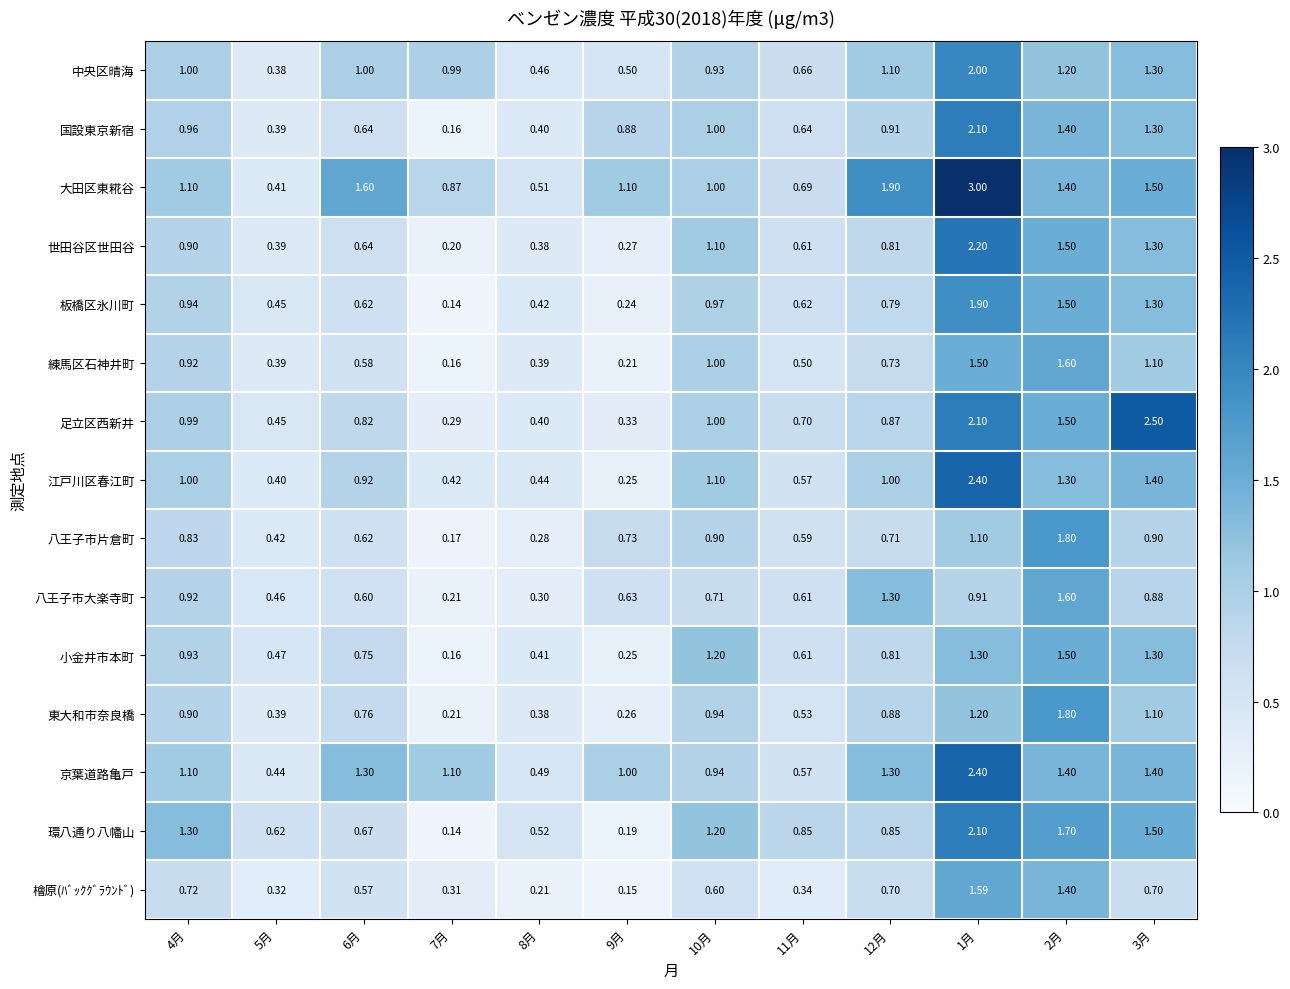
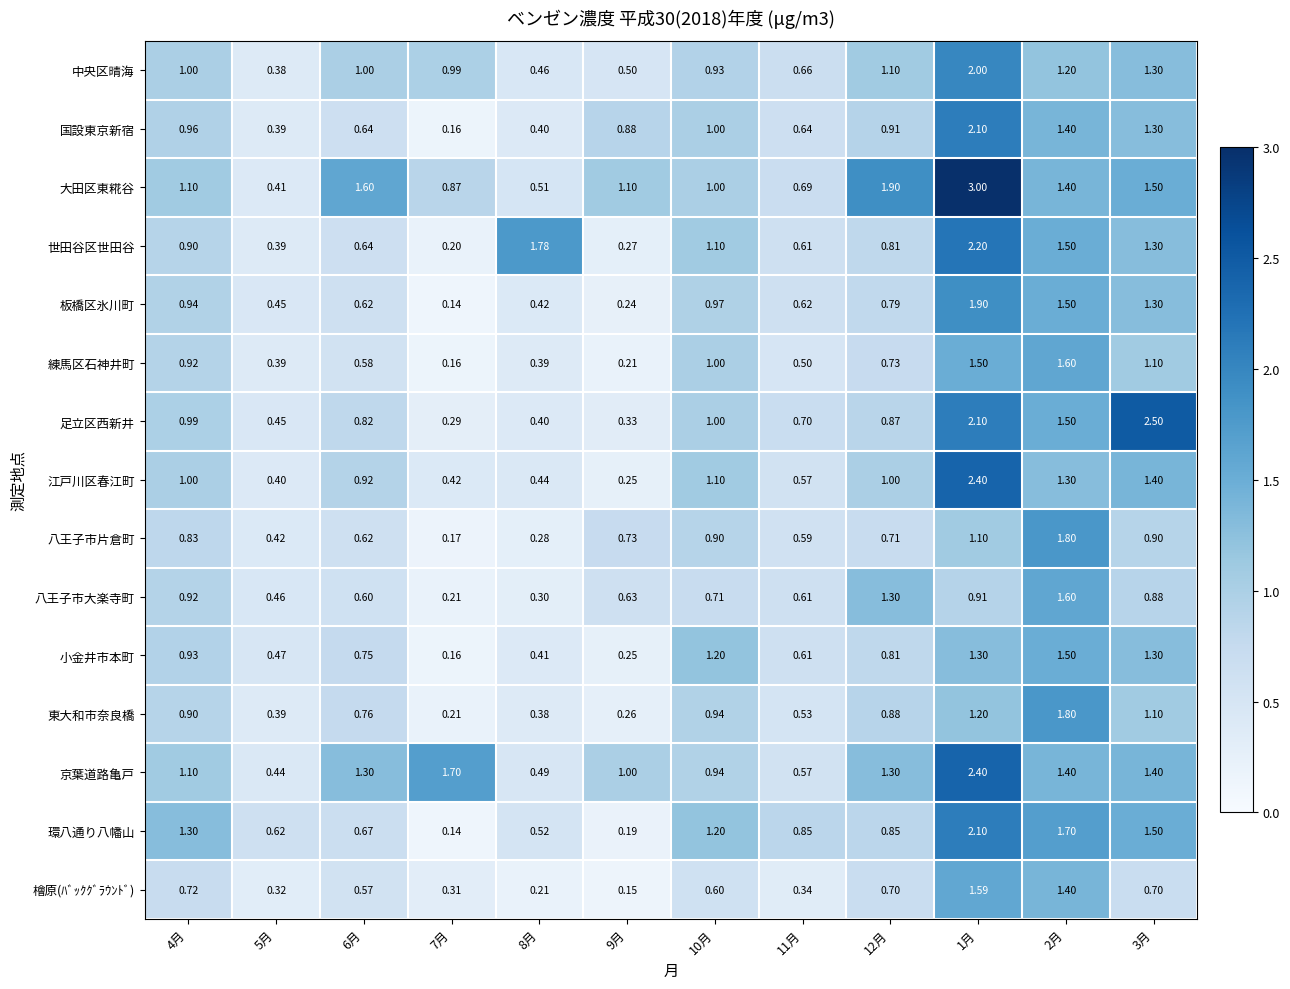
  {
    "中央区晴海": {
      "4月": 1.00,
      "5月": 0.38,
      "6月": 1.00,
      "7月": 0.99,
      "8月": 0.46,
      "9月": 0.50,
      "10月": 0.93,
      "11月": 0.66,
      "12月": 1.10,
      "1月": 2.00,
      "2月": 1.20,
      "3月": 1.30
    },
    "国設東京新宿": {
      "4月": 0.96,
      "5月": 0.39,
      "6月": 0.64,
      "7月": 0.16,
      "8月": 0.40,
      "9月": 0.88,
      "10月": 1.00,
      "11月": 0.64,
      "12月": 0.91,
      "1月": 2.10,
      "2月": 1.40,
      "3月": 1.30
    },
    "大田区東糀谷": {
      "4月": 1.10,
      "5月": 0.41,
      "6月": 1.60,
      "7月": 0.87,
      "8月": 0.51,
      "9月": 1.10,
      "10月": 1.00,
      "11月": 0.69,
      "12月": 1.90,
      "1月": 3.00,
      "2月": 1.40,
      "3月": 1.50
    },
    "世田谷区世田谷": {
      "4月": 0.90,
      "5月": 0.39,
      "6月": 0.64,
      "7月": 0.20,
-     "8月": 0.38,
+     "8月": 1.78,
      "9月": 0.27,
      "10月": 1.10,
      "11月": 0.61,
      "12月": 0.81,
      "1月": 2.20,
      "2月": 1.50,
      "3月": 1.30
    },
    "板橋区氷川町": {
      "4月": 0.94,
      "5月": 0.45,
      "6月": 0.62,
      "7月": 0.14,
      "8月": 0.42,
      "9月": 0.24,
      "10月": 0.97,
      "11月": 0.62,
      "12月": 0.79,
      "1月": 1.90,
      "2月": 1.50,
      "3月": 1.30
    },
    "練馬区石神井町": {
      "4月": 0.92,
      "5月": 0.39,
      "6月": 0.58,
      "7月": 0.16,
      "8月": 0.39,
      "9月": 0.21,
      "10月": 1.00,
      "11月": 0.50,
      "12月": 0.73,
      "1月": 1.50,
      "2月": 1.60,
      "3月": 1.10
    },
    "足立区西新井": {
      "4月": 0.99,
      "5月": 0.45,
      "6月": 0.82,
      "7月": 0.29,
      "8月": 0.40,
      "9月": 0.33,
      "10月": 1.00,
      "11月": 0.70,
      "12月": 0.87,
      "1月": 2.10,
      "2月": 1.50,
      "3月": 2.50
    },
    "江戸川区春江町": {
      "4月": 1.00,
      "5月": 0.40,
      "6月": 0.92,
      "7月": 0.42,
      "8月": 0.44,
      "9月": 0.25,
      "10月": 1.10,
      "11月": 0.57,
      "12月": 1.00,
      "1月": 2.40,
      "2月": 1.30,
      "3月": 1.40
    },
    "八王子市片倉町": {
      "4月": 0.83,
      "5月": 0.42,
      "6月": 0.62,
      "7月": 0.17,
      "8月": 0.28,
      "9月": 0.73,
      "10月": 0.90,
      "11月": 0.59,
      "12月": 0.71,
      "1月": 1.10,
      "2月": 1.80,
      "3月": 0.90
    },
    "八王子市大楽寺町": {
      "4月": 0.92,
      "5月": 0.46,
      "6月": 0.60,
      "7月": 0.21,
      "8月": 0.30,
      "9月": 0.63,
      "10月": 0.71,
      "11月": 0.61,
      "12月": 1.30,
      "1月": 0.91,
      "2月": 1.60,
      "3月": 0.88
    },
    "小金井市本町": {
      "4月": 0.93,
      "5月": 0.47,
      "6月": 0.75,
      "7月": 0.16,
      "8月": 0.41,
      "9月": 0.25,
      "10月": 1.20,
      "11月": 0.61,
      "12月": 0.81,
      "1月": 1.30,
      "2月": 1.50,
      "3月": 1.30
    },
    "東大和市奈良橋": {
      "4月": 0.90,
      "5月": 0.39,
      "6月": 0.76,
      "7月": 0.21,
      "8月": 0.38,
      "9月": 0.26,
      "10月": 0.94,
      "11月": 0.53,
      "12月": 0.88,
      "1月": 1.20,
      "2月": 1.80,
      "3月": 1.10
    },
    "京葉道路亀戸": {
      "4月": 1.10,
      "5月": 0.44,
      "6月": 1.30,
-     "7月": 1.10,
+     "7月": 1.70,
      "8月": 0.49,
      "9月": 1.00,
      "10月": 0.94,
      "11月": 0.57,
      "12月": 1.30,
      "1月": 2.40,
      "2月": 1.40,
      "3月": 1.40
    },
    "環八通り八幡山": {
      "4月": 1.30,
      "5月": 0.62,
      "6月": 0.67,
      "7月": 0.14,
      "8月": 0.52,
      "9月": 0.19,
      "10月": 1.20,
      "11月": 0.85,
      "12月": 0.85,
      "1月": 2.10,
      "2月": 1.70,
      "3月": 1.50
    },
    "檜原(ﾊﾞｯｸｸﾞﾗｳﾝﾄﾞ)": {
      "4月": 0.72,
      "5月": 0.32,
      "6月": 0.57,
      "7月": 0.31,
      "8月": 0.21,
      "9月": 0.15,
      "10月": 0.60,
      "11月": 0.34,
      "12月": 0.70,
      "1月": 1.59,
      "2月": 1.40,
      "3月": 0.70
    }
  }
